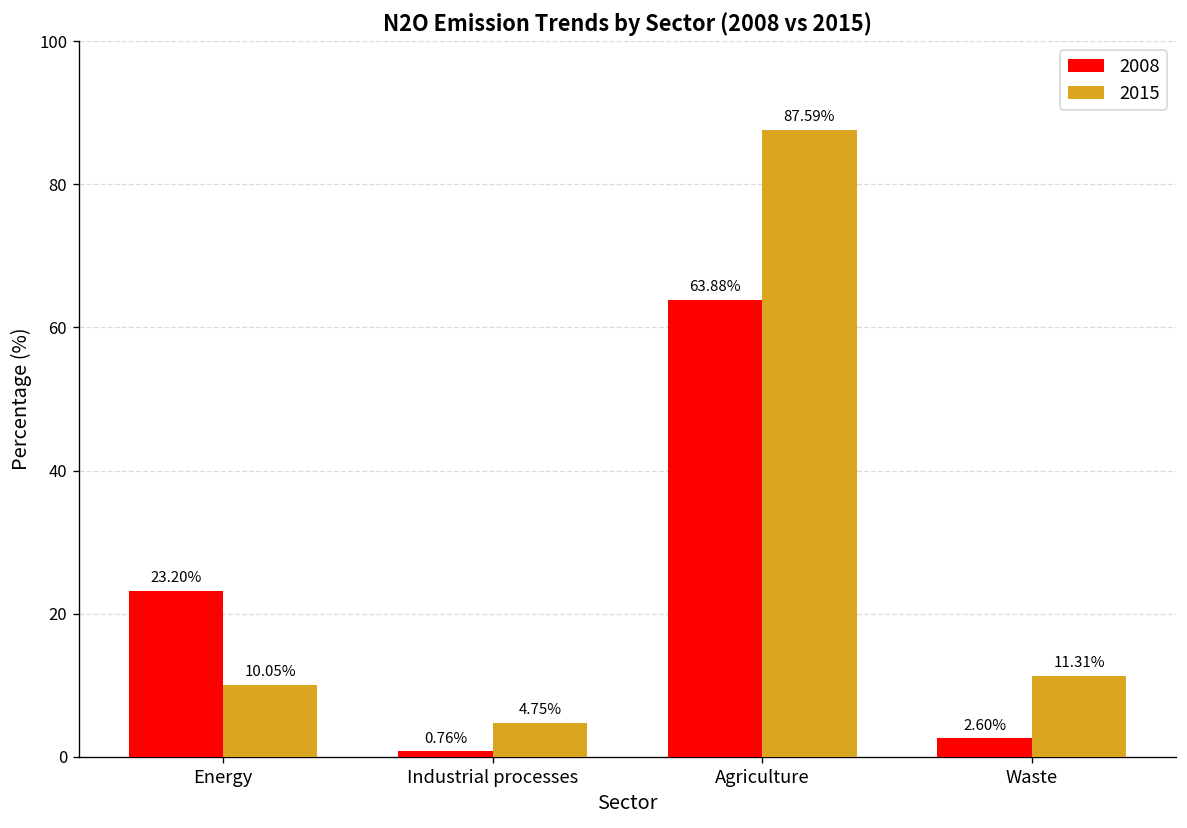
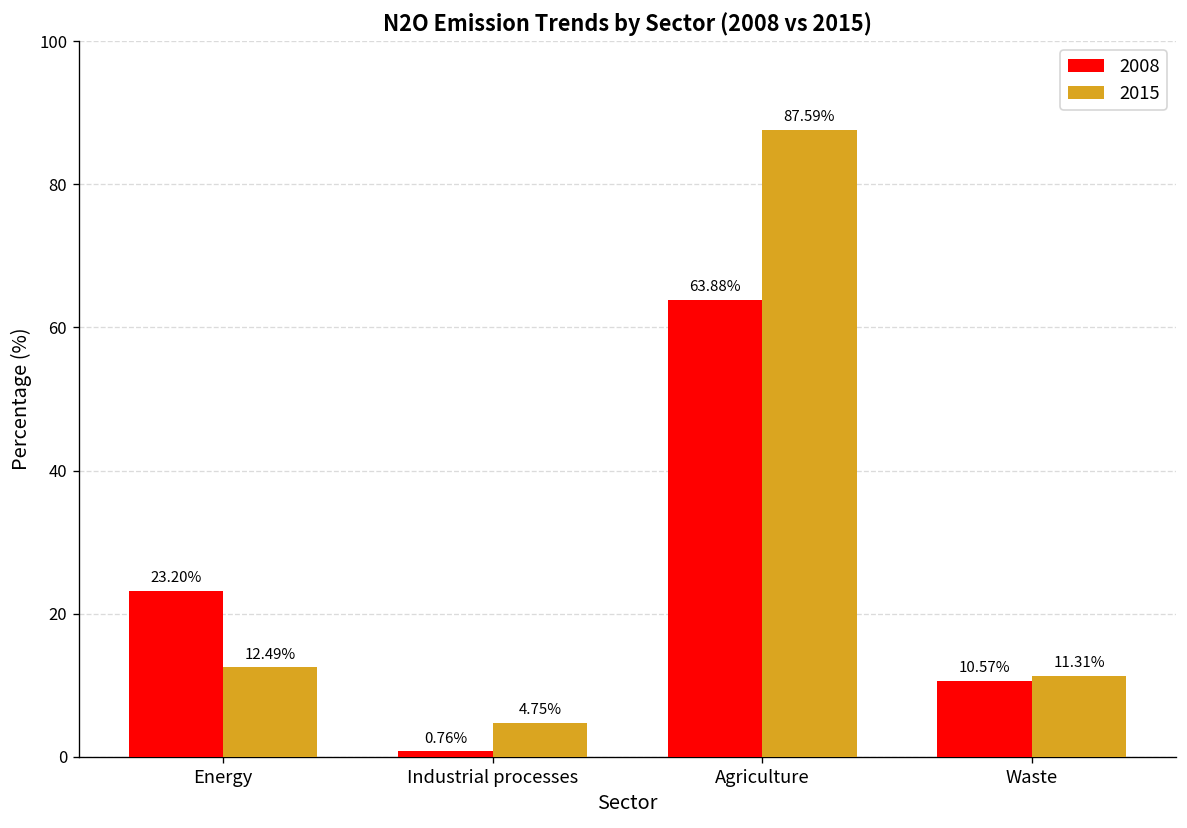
  {
    "2008": {
      "Energy": "23.20%",
      "Industrial processes": "0.76%",
      "Agriculture": "63.88%",
-     "Waste": "2.60%"
+     "Waste": "10.57%"
    },
    "2015": {
-     "Energy": "10.05%",
+     "Energy": "12.49%",
      "Industrial processes": "4.75%",
      "Agriculture": "87.59%",
      "Waste": "11.31%"
    }
  }
